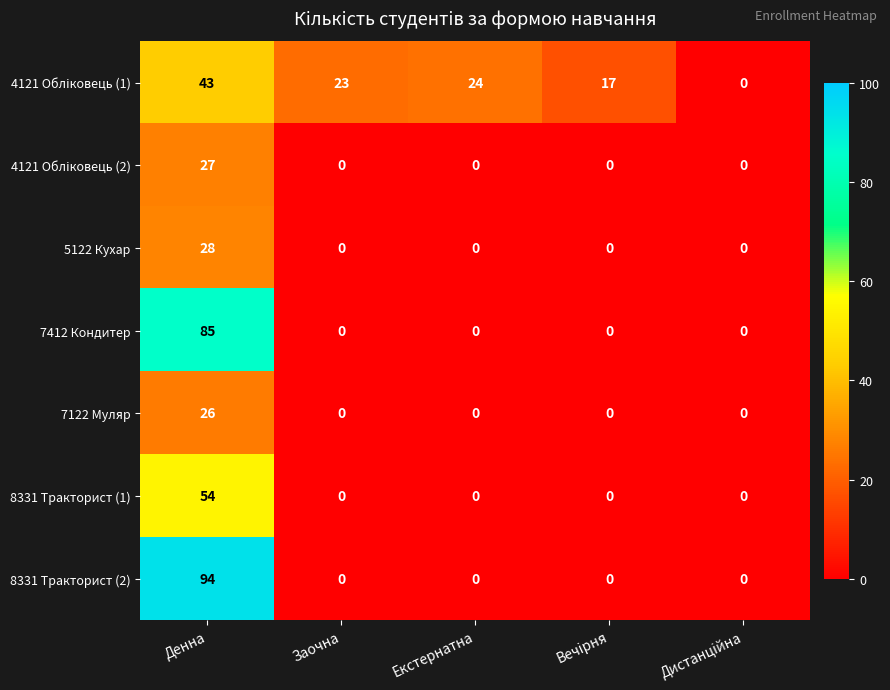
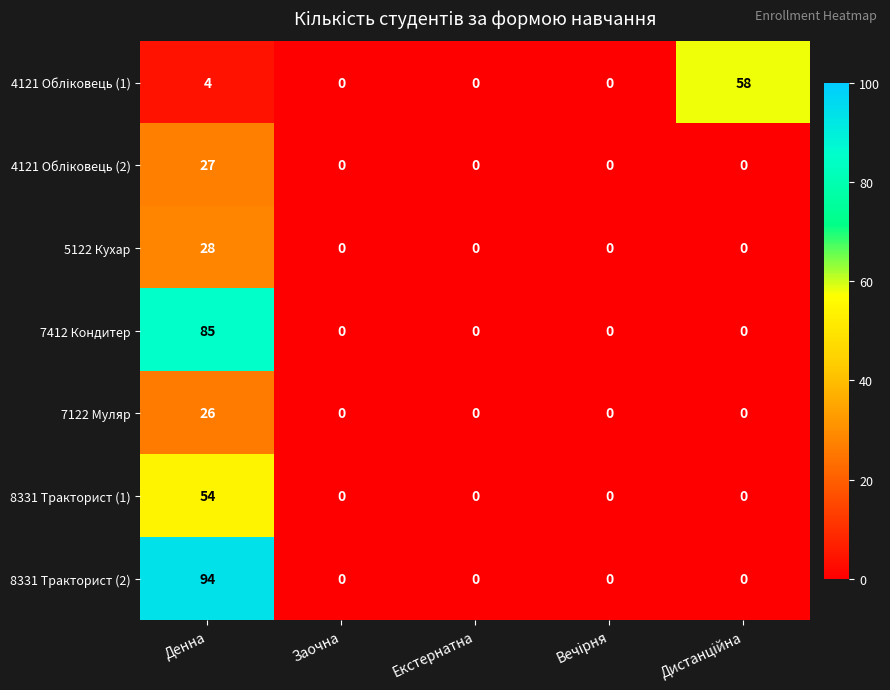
  {
    "4121 Обліковець (1)": {
-     "Денна": 43,
-     "Заочна": 23,
-     "Екстернатна": 24,
-     "Вечірня": 17,
-     "Дистанційна": 0
+     "Денна": 4,
+     "Заочна": 0,
+     "Екстернатна": 0,
+     "Вечірня": 0,
+     "Дистанційна": 58
    },
    "4121 Обліковець (2)": {
      "Денна": 27,
      "Заочна": 0,
      "Екстернатна": 0,
      "Вечірня": 0,
      "Дистанційна": 0
    },
    "5122 Кухар": {
      "Денна": 28,
      "Заочна": 0,
      "Екстернатна": 0,
      "Вечірня": 0,
      "Дистанційна": 0
    },
    "7412 Кондитер": {
      "Денна": 85,
      "Заочна": 0,
      "Екстернатна": 0,
      "Вечірня": 0,
      "Дистанційна": 0
    },
    "7122 Муляр": {
      "Денна": 26,
      "Заочна": 0,
      "Екстернатна": 0,
      "Вечірня": 0,
      "Дистанційна": 0
    },
    "8331 Тракторист (1)": {
      "Денна": 54,
      "Заочна": 0,
      "Екстернатна": 0,
      "Вечірня": 0,
      "Дистанційна": 0
    },
    "8331 Тракторист (2)": {
      "Денна": 94,
      "Заочна": 0,
      "Екстернатна": 0,
      "Вечірня": 0,
      "Дистанційна": 0
    }
  }
